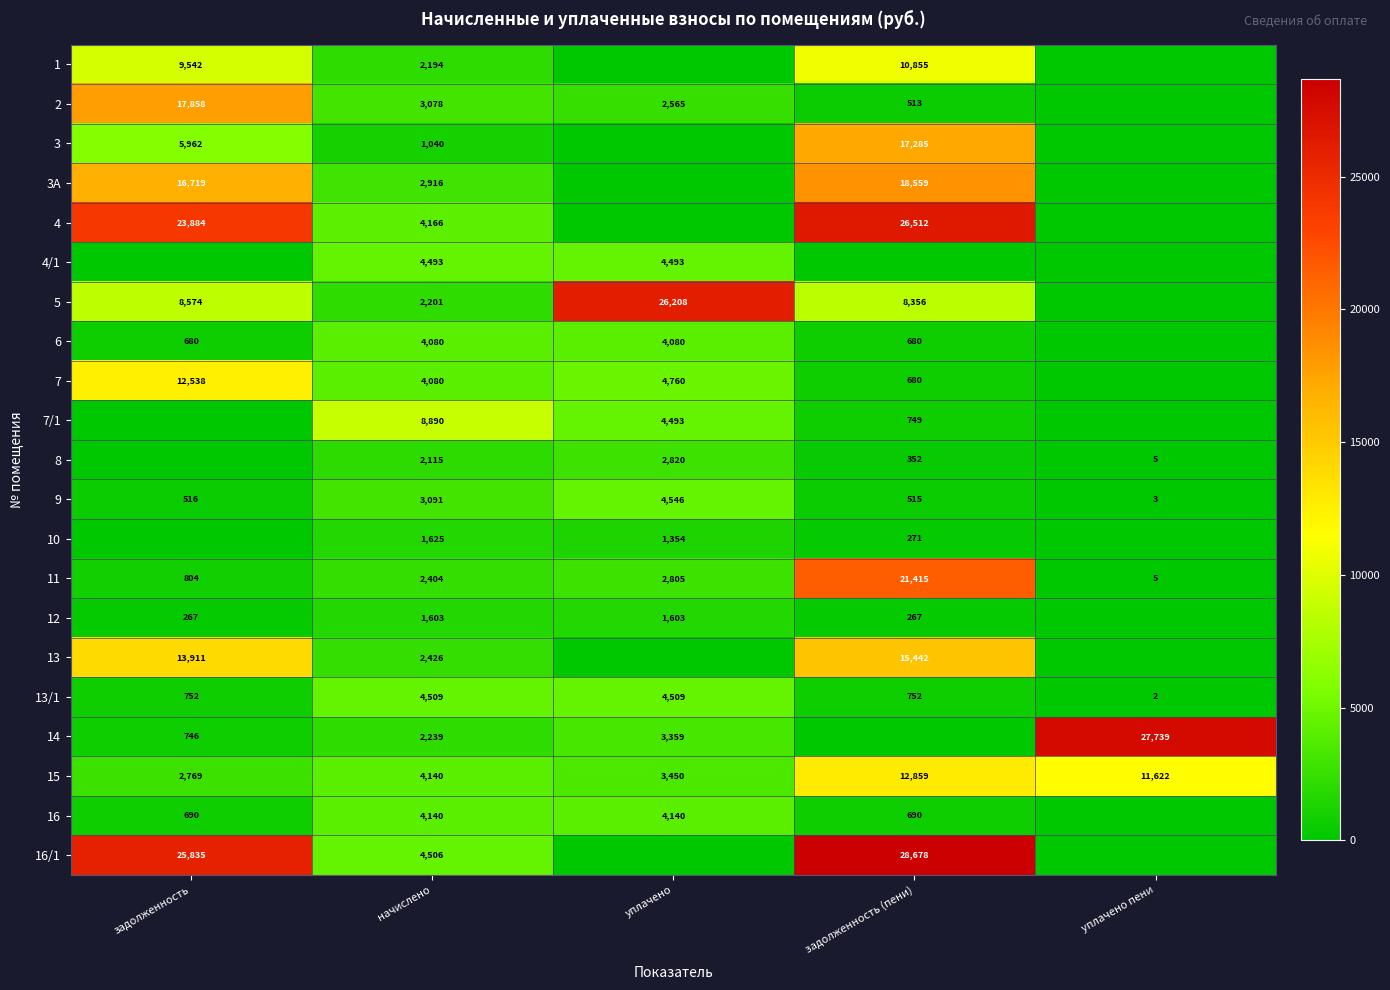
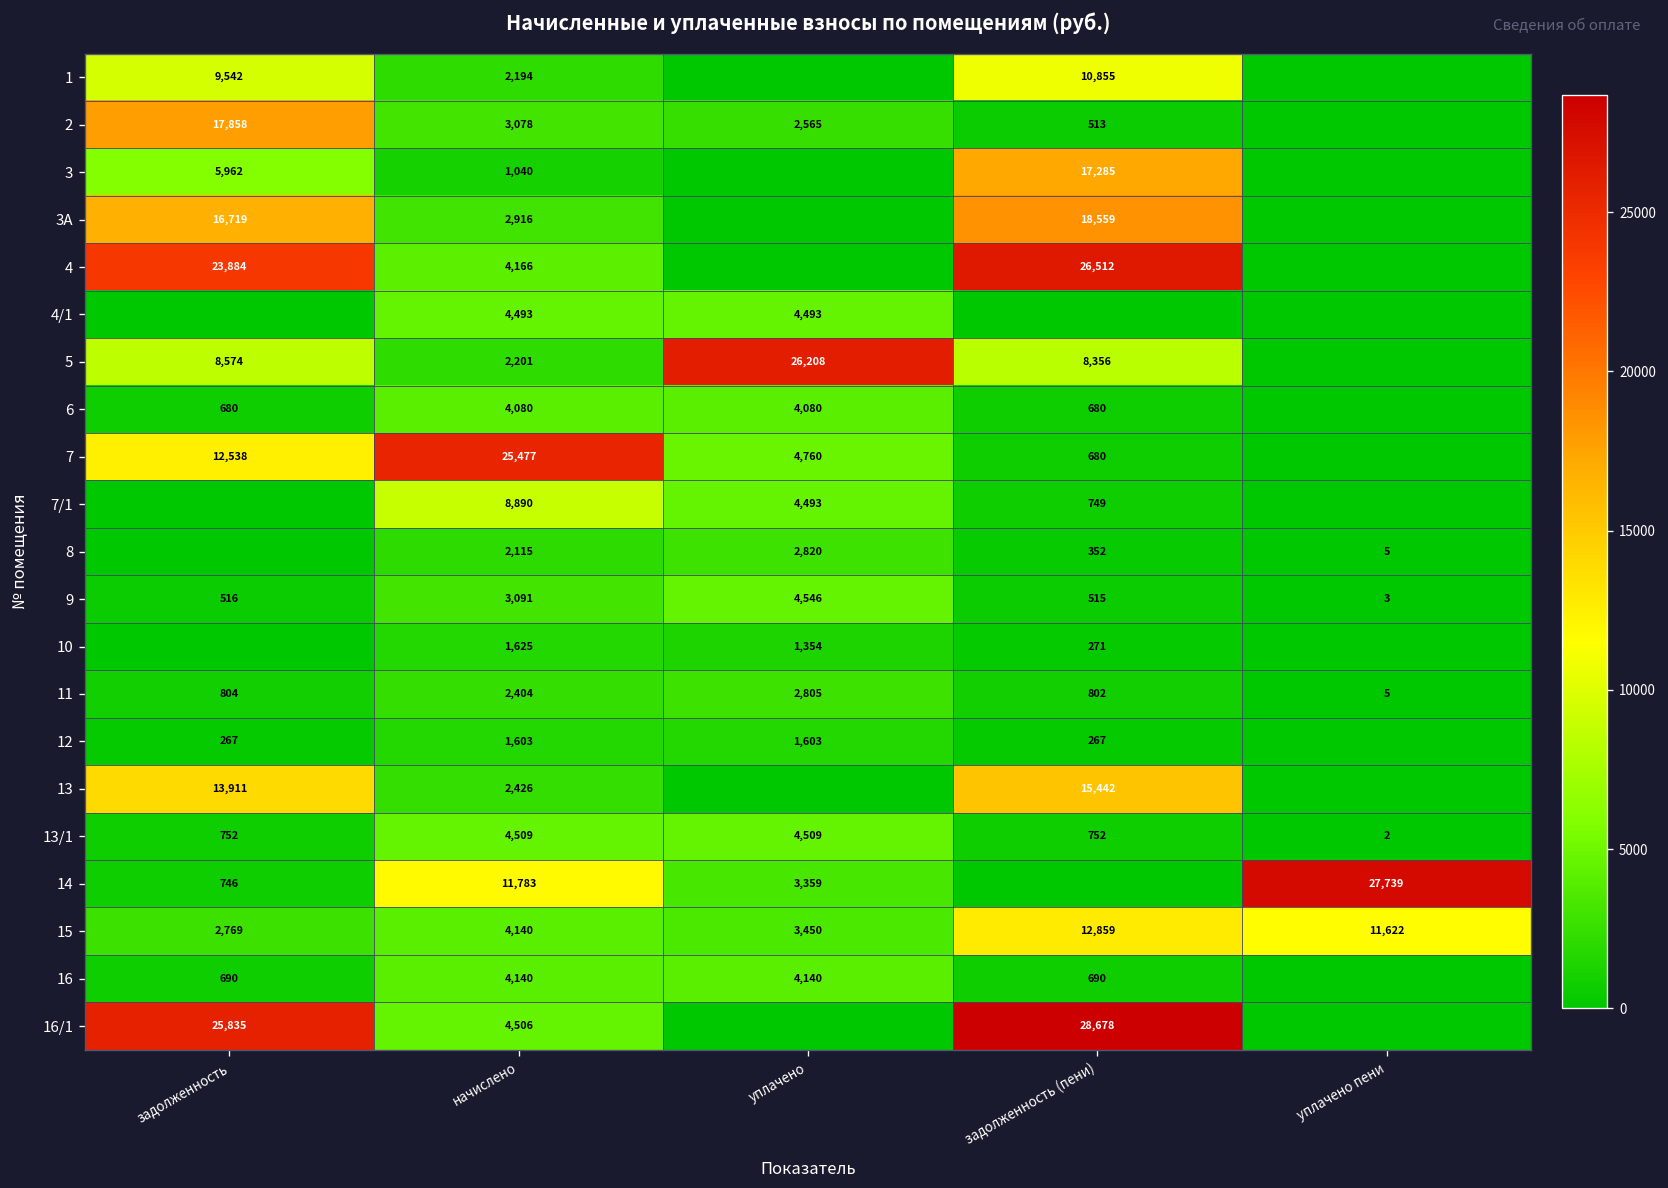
  {
    "1": {
      "задолженность": "9,542",
      "начислено": "2,194",
      "задолженность (пени)": "10,855"
    },
    "2": {
      "задолженность": "17,858",
      "начислено": "3,078",
      "уплачено": "2,565",
      "задолженность (пени)": "513"
    },
    "3": {
      "задолженность": "5,962",
      "начислено": "1,040",
      "задолженность (пени)": "17,285"
    },
    "3А": {
      "задолженность": "16,719",
      "начислено": "2,916",
      "задолженность (пени)": "18,559"
    },
    "4": {
      "задолженность": "23,884",
      "начислено": "4,166",
      "задолженность (пени)": "26,512"
    },
    "4/1": {
      "начислено": "4,493",
      "уплачено": "4,493"
    },
    "5": {
      "задолженность": "8,574",
      "начислено": "2,201",
      "уплачено": "26,208",
      "задолженность (пени)": "8,356"
    },
    "6": {
      "задолженность": "680",
      "начислено": "4,080",
      "уплачено": "4,080",
      "задолженность (пени)": "680"
    },
    "7": {
      "задолженность": "12,538",
-     "начислено": "4,080",
+     "начислено": "25,477",
      "уплачено": "4,760",
      "задолженность (пени)": "680"
    },
    "7/1": {
      "начислено": "8,890",
      "уплачено": "4,493",
      "задолженность (пени)": "749"
    },
    "8": {
      "начислено": "2,115",
      "уплачено": "2,820",
      "задолженность (пени)": "352",
      "уплачено пени": "5"
    },
    "9": {
      "задолженность": "516",
      "начислено": "3,091",
      "уплачено": "4,546",
      "задолженность (пени)": "515",
      "уплачено пени": "3"
    },
    "10": {
      "начислено": "1,625",
      "уплачено": "1,354",
      "задолженность (пени)": "271"
    },
    "11": {
      "задолженность": "804",
      "начислено": "2,404",
      "уплачено": "2,805",
-     "задолженность (пени)": "21,415",
+     "задолженность (пени)": "802",
      "уплачено пени": "5"
    },
    "12": {
      "задолженность": "267",
      "начислено": "1,603",
      "уплачено": "1,603",
      "задолженность (пени)": "267"
    },
    "13": {
      "задолженность": "13,911",
      "начислено": "2,426",
      "задолженность (пени)": "15,442"
    },
    "13/1": {
      "задолженность": "752",
      "начислено": "4,509",
      "уплачено": "4,509",
      "задолженность (пени)": "752",
      "уплачено пени": "2"
    },
    "14": {
      "задолженность": "746",
-     "начислено": "2,239",
+     "начислено": "11,783",
      "уплачено": "3,359",
      "уплачено пени": "27,739"
    },
    "15": {
      "задолженность": "2,769",
      "начислено": "4,140",
      "уплачено": "3,450",
      "задолженность (пени)": "12,859",
      "уплачено пени": "11,622"
    },
    "16": {
      "задолженность": "690",
      "начислено": "4,140",
      "уплачено": "4,140",
      "задолженность (пени)": "690"
    },
    "16/1": {
      "задолженность": "25,835",
      "начислено": "4,506",
      "задолженность (пени)": "28,678"
    }
  }
